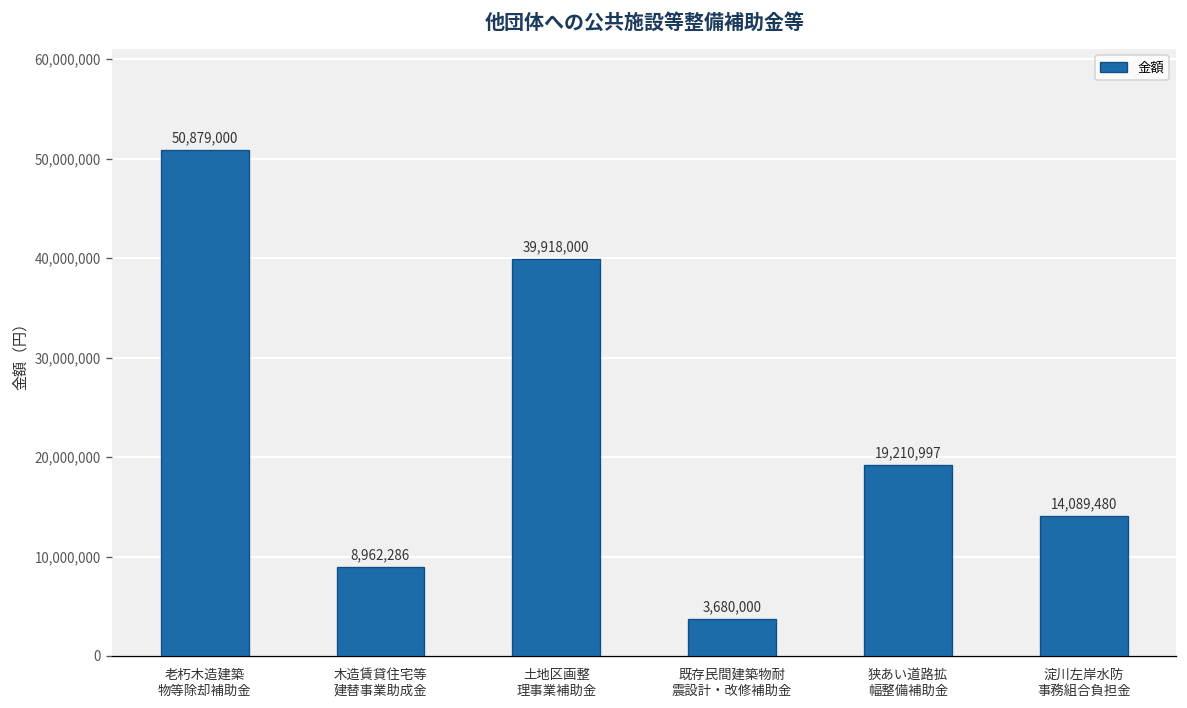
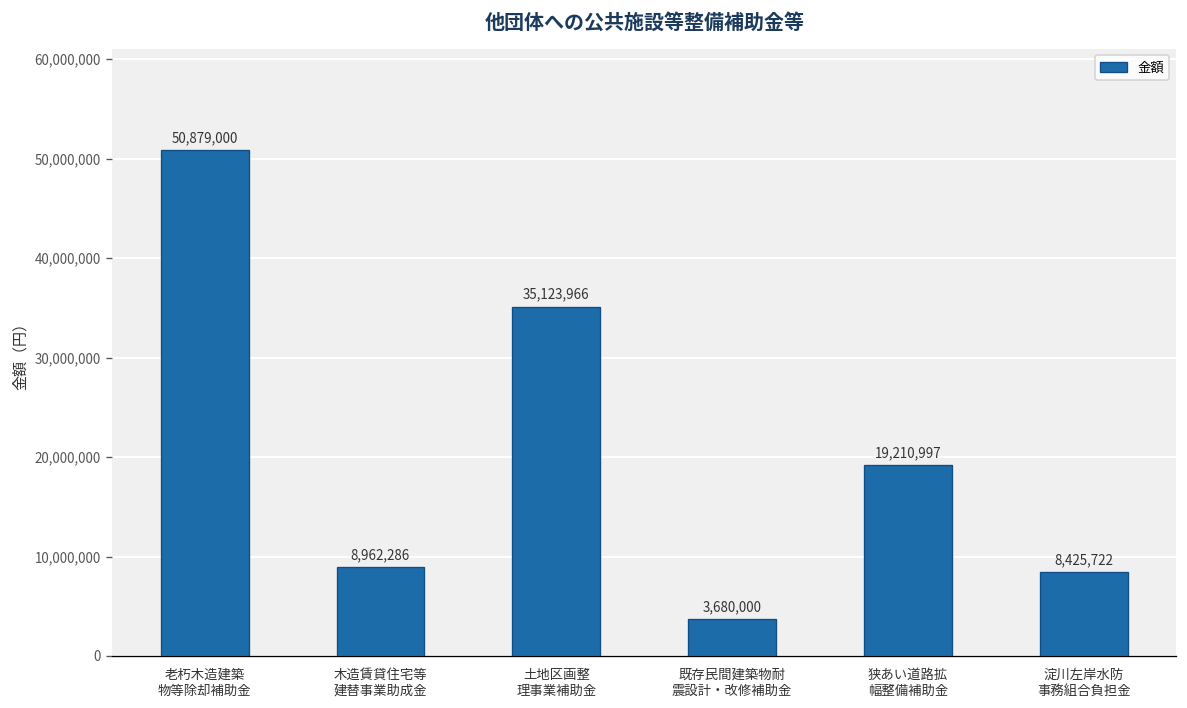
  {
    "老朽木造建築 物等除却補助金": "50,879,000",
    "木造賃貸住宅等 建替事業助成金": "8,962,286",
-   "土地区画整 理事業補助金": "39,918,000",
+   "土地区画整 理事業補助金": "35,123,966",
    "既存民間建築物耐 震設計・改修補助金": "3,680,000",
    "狭あい道路拡 幅整備補助金": "19,210,997",
-   "淀川左岸水防 事務組合負担金": "14,089,480"
+   "淀川左岸水防 事務組合負担金": "8,425,722"
  }
